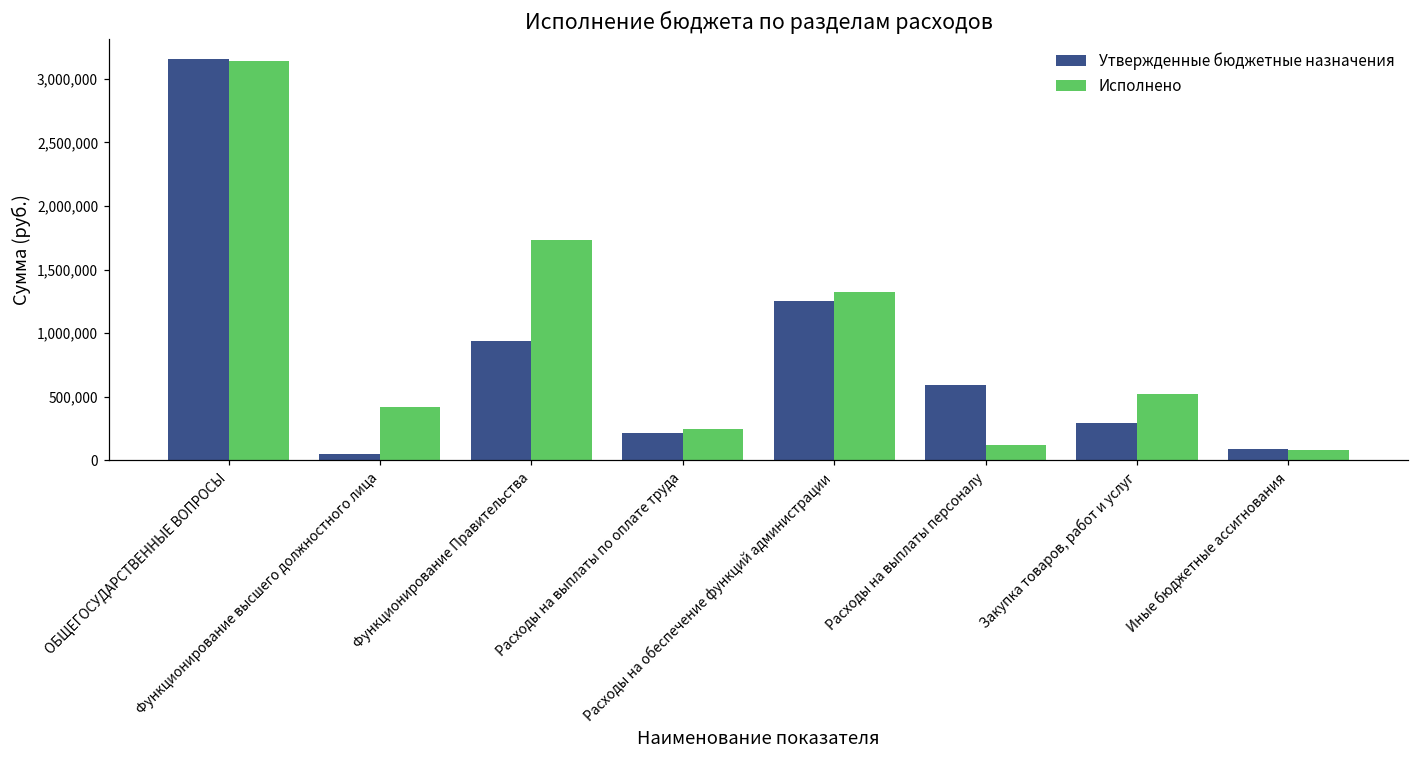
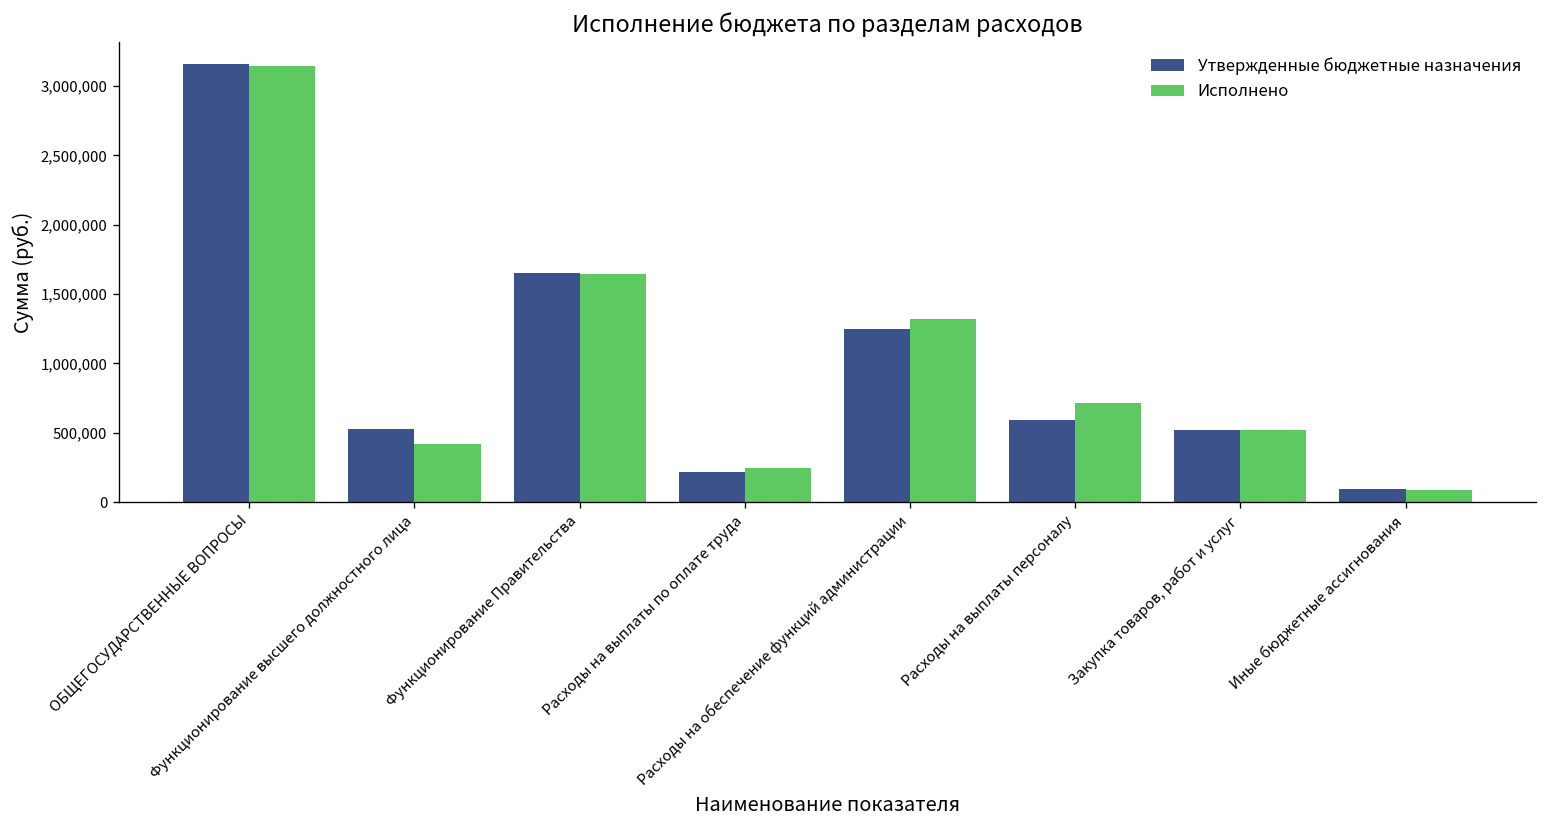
  {
    "Утвержденные бюджетные назначения": {
      "ОБЩЕГОСУДАРСТВЕННЫЕ ВОПРОСЫ": "3,160,000",
-     "Функционирование высшего должностного лица": "50,000",
-     "Функционирование Правительства": "930,000",
+     "Функционирование высшего должностного лица": "520,000",
+     "Функционирование Правительства": "1,660,000",
      "Расходы на выплаты по оплате труда": "220,000",
      "Расходы на обеспечение функций администрации": "1,250,000",
      "Расходы на выплаты персоналу": "590,000",
-     "Закупка товаров, работ и услуг": "290,000",
+     "Закупка товаров, работ и услуг": "520,000",
      "Иные бюджетные ассигнования": "90,000"
    },
    "Исполнено": {
      "ОБЩЕГОСУДАРСТВЕННЫЕ ВОПРОСЫ": "3,140,000",
      "Функционирование высшего должностного лица": "420,000",
-     "Функционирование Правительства": "1,730,000",
+     "Функционирование Правительства": "1,640,000",
      "Расходы на выплаты по оплате труда": "250,000",
      "Расходы на обеспечение функций администрации": "1,320,000",
-     "Расходы на выплаты персоналу": "120,000",
+     "Расходы на выплаты персоналу": "710,000",
      "Закупка товаров, работ и услуг": "520,000",
      "Иные бюджетные ассигнования": "80,000"
    }
  }
